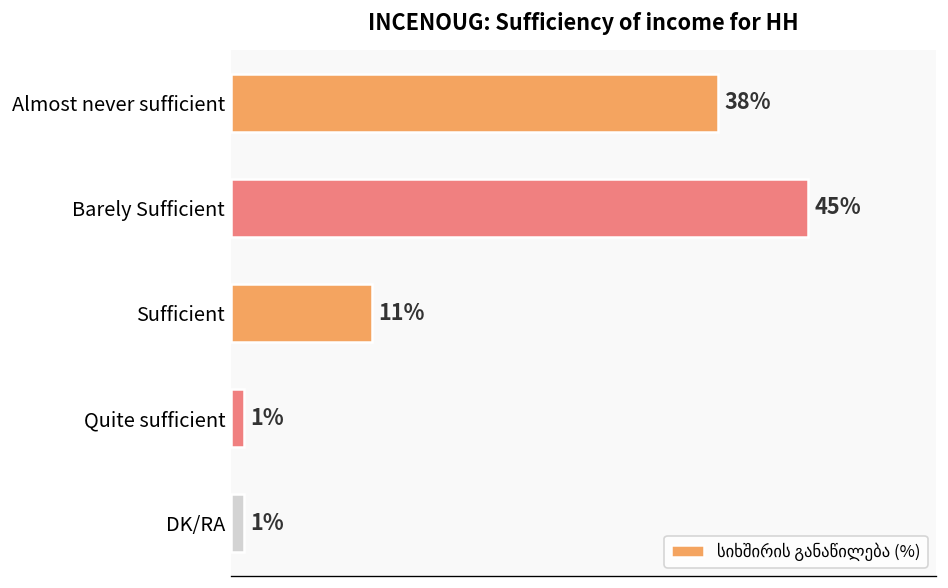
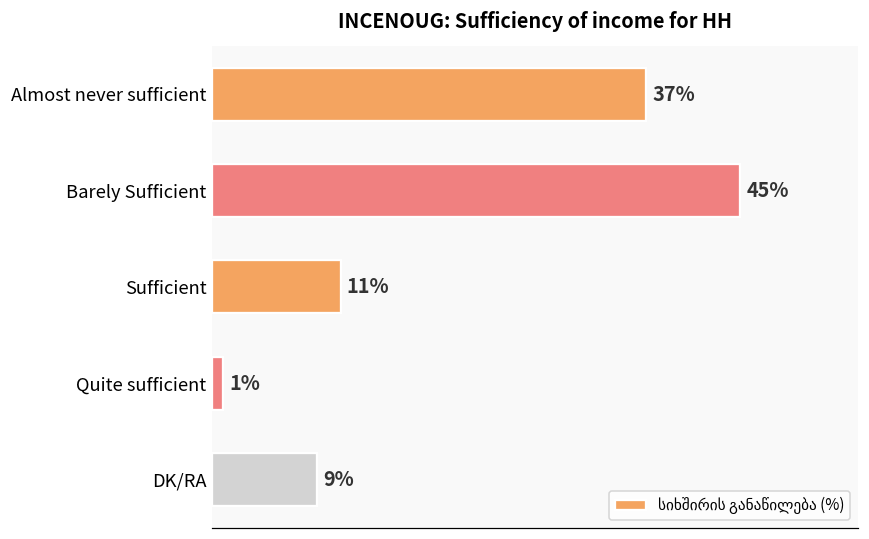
  {
-   "Almost never sufficient": "38%",
+   "Almost never sufficient": "37%",
    "Barely Sufficient": "45%",
    "Sufficient": "11%",
    "Quite sufficient": "1%",
-   "DK/RA": "1%"
+   "DK/RA": "9%"
  }
